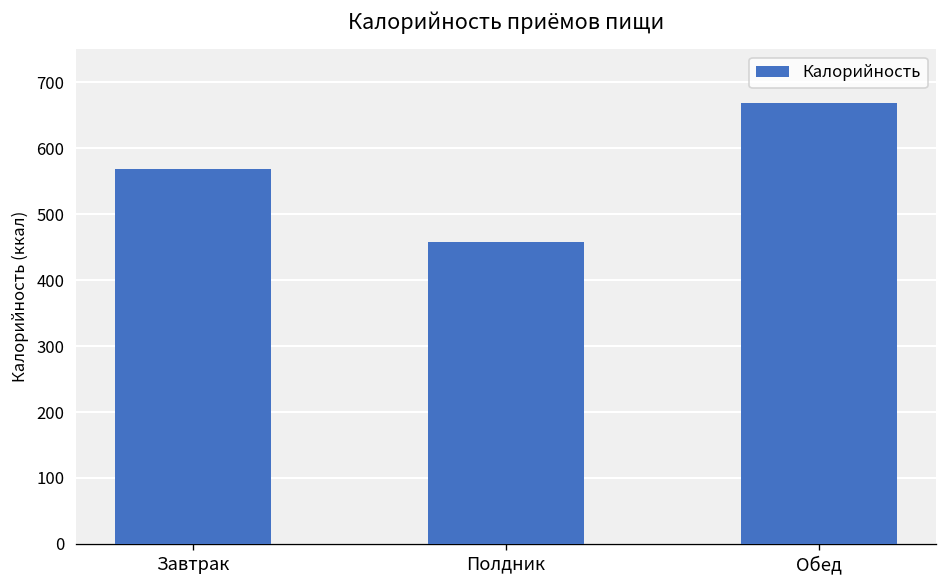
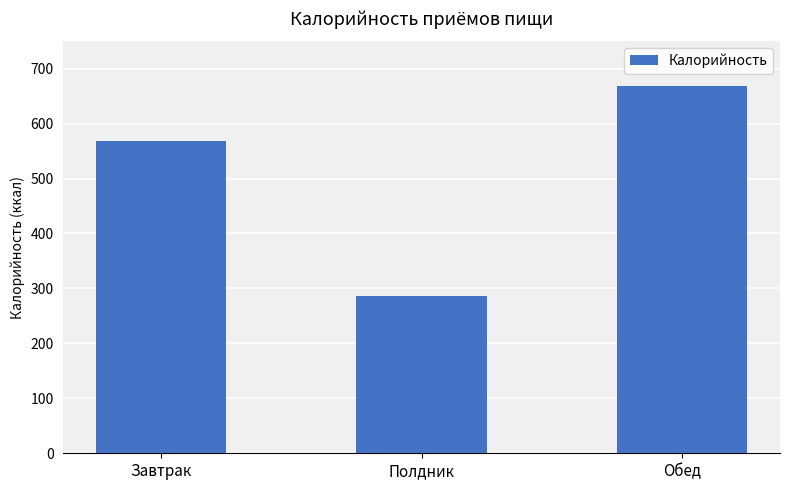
  {
    "Завтрак": 570,
-   "Полдник": 460,
+   "Полдник": 290,
    "Обед": 670
  }
